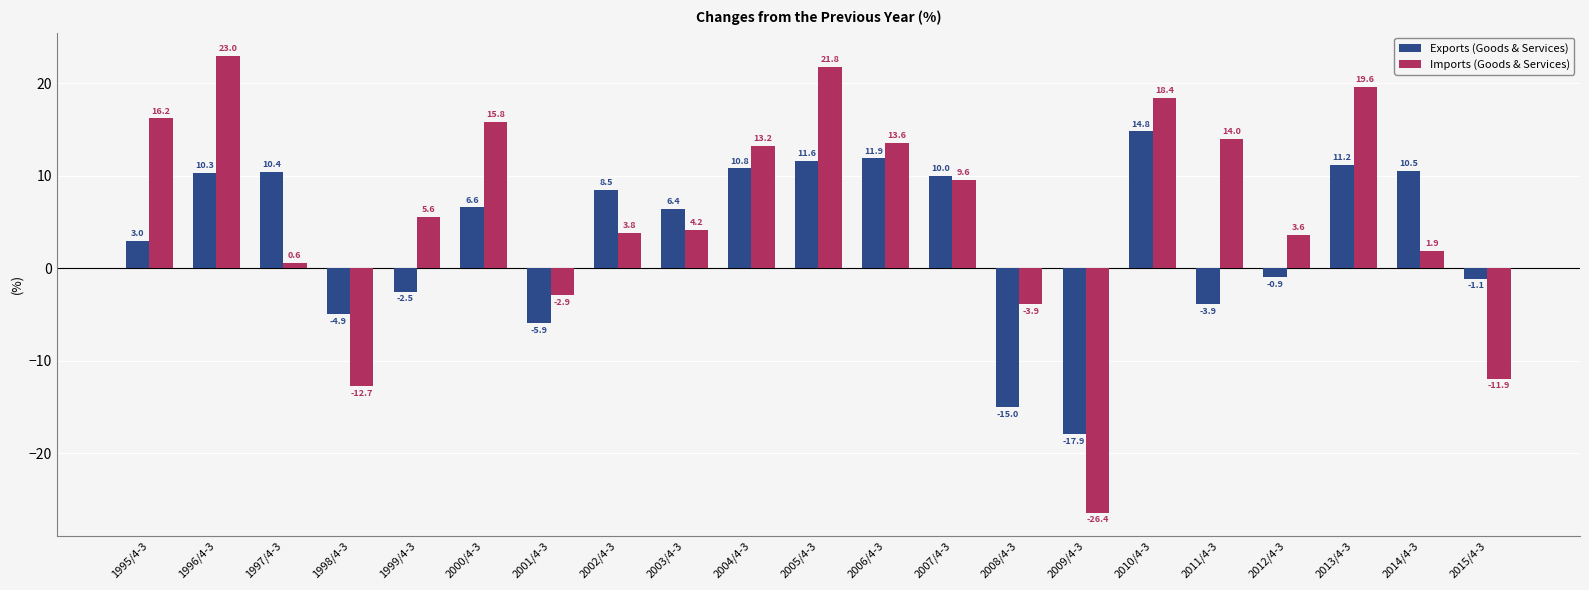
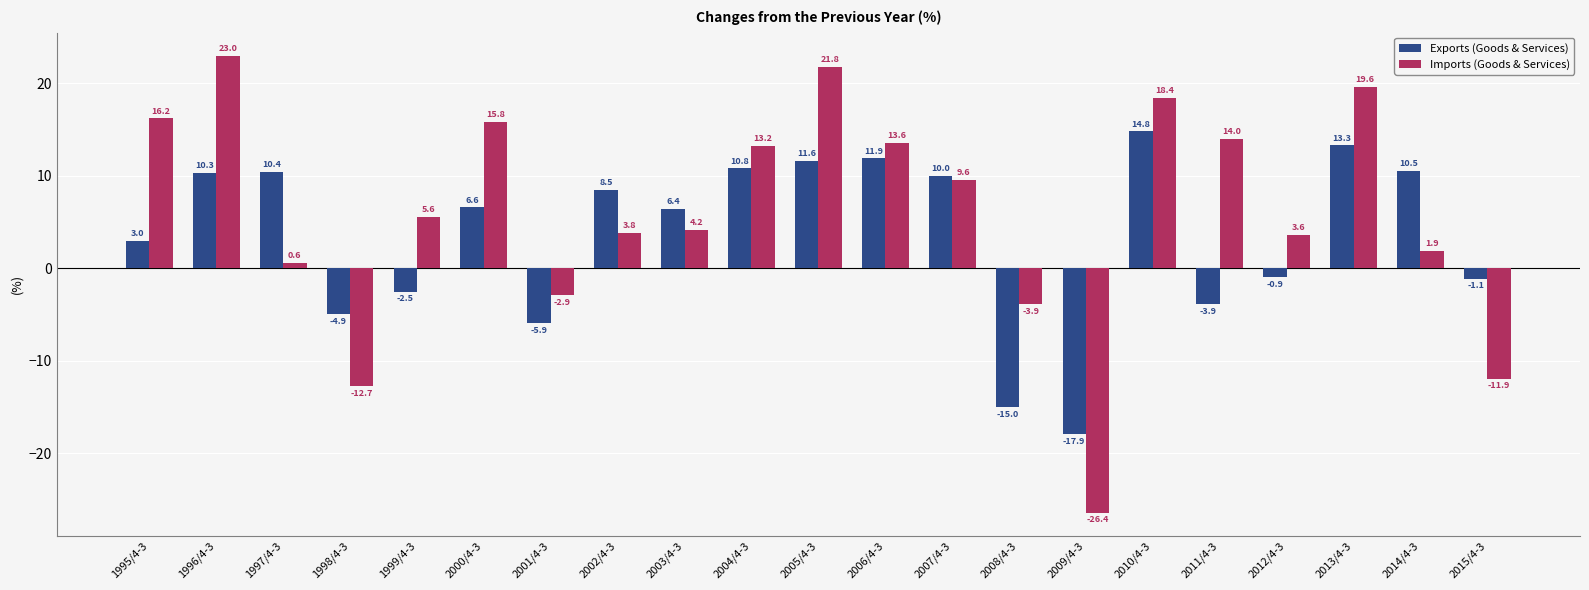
  {
    "Exports (Goods & Services)": {
      "1995/4-3": 3.0,
      "1996/4-3": 10.3,
      "1997/4-3": 10.4,
      "1998/4-3": -4.9,
      "1999/4-3": -2.5,
      "2000/4-3": 6.6,
      "2001/4-3": -5.9,
      "2002/4-3": 8.5,
      "2003/4-3": 6.4,
      "2004/4-3": 10.8,
      "2005/4-3": 11.6,
      "2006/4-3": 11.9,
      "2007/4-3": 10.0,
      "2008/4-3": -15.0,
      "2009/4-3": -17.9,
      "2010/4-3": 14.8,
      "2011/4-3": -3.9,
      "2012/4-3": -0.9,
-     "2013/4-3": 11.2,
+     "2013/4-3": 13.3,
      "2014/4-3": 10.5,
      "2015/4-3": -1.1
    },
    "Imports (Goods & Services)": {
      "1995/4-3": 16.2,
      "1996/4-3": 23.0,
      "1997/4-3": 0.6,
      "1998/4-3": -12.7,
      "1999/4-3": 5.6,
      "2000/4-3": 15.8,
      "2001/4-3": -2.9,
      "2002/4-3": 3.8,
      "2003/4-3": 4.2,
      "2004/4-3": 13.2,
      "2005/4-3": 21.8,
      "2006/4-3": 13.6,
      "2007/4-3": 9.6,
      "2008/4-3": -3.9,
      "2009/4-3": -26.4,
      "2010/4-3": 18.4,
      "2011/4-3": 14.0,
      "2012/4-3": 3.6,
      "2013/4-3": 19.6,
      "2014/4-3": 1.9,
      "2015/4-3": -11.9
    }
  }
